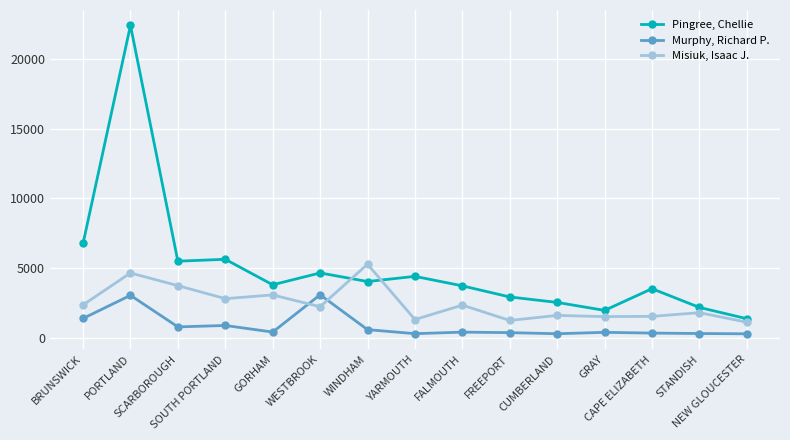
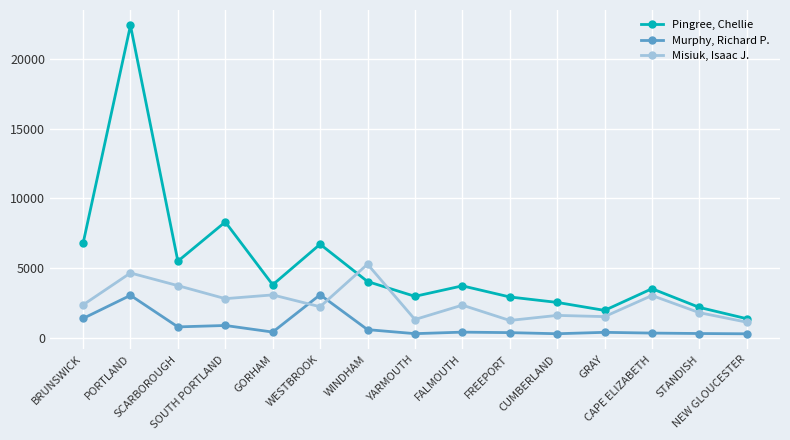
  {
    "Pingree, Chellie": {
      "BRUNSWICK": 6800,
      "PORTLAND": 22400,
      "SCARBOROUGH": 5500,
-     "SOUTH PORTLAND": 5600,
+     "SOUTH PORTLAND": 8300,
      "GORHAM": 3800,
-     "WESTBROOK": 4600,
+     "WESTBROOK": 6700,
      "WINDHAM": 4000,
-     "YARMOUTH": 4400,
+     "YARMOUTH": 3000,
      "FALMOUTH": 3700,
      "FREEPORT": 2900,
      "CUMBERLAND": 2500,
      "GRAY": 2000,
      "CAPE ELIZABETH": 3500,
      "STANDISH": 2200,
      "NEW GLOUCESTER": 1400
    },
    "Murphy, Richard P.": {
      "BRUNSWICK": 1400,
      "PORTLAND": 3000,
      "SCARBOROUGH": 800,
      "SOUTH PORTLAND": 900,
      "GORHAM": 400,
      "WESTBROOK": 3100,
      "WINDHAM": 600,
      "YARMOUTH": 300,
      "FALMOUTH": 400,
      "FREEPORT": 400,
      "CUMBERLAND": 300,
      "GRAY": 400,
      "CAPE ELIZABETH": 300,
      "STANDISH": 300,
      "NEW GLOUCESTER": 300
    },
    "Misiuk, Isaac J.": {
      "BRUNSWICK": 2400,
      "PORTLAND": 4600,
      "SCARBOROUGH": 3700,
      "SOUTH PORTLAND": 2800,
      "GORHAM": 3100,
      "WESTBROOK": 2200,
      "WINDHAM": 5300,
      "YARMOUTH": 1300,
      "FALMOUTH": 2300,
      "FREEPORT": 1200,
      "CUMBERLAND": 1600,
      "GRAY": 1500,
-     "CAPE ELIZABETH": 1500,
+     "CAPE ELIZABETH": 3000,
      "STANDISH": 1800,
      "NEW GLOUCESTER": 1100
    }
  }
